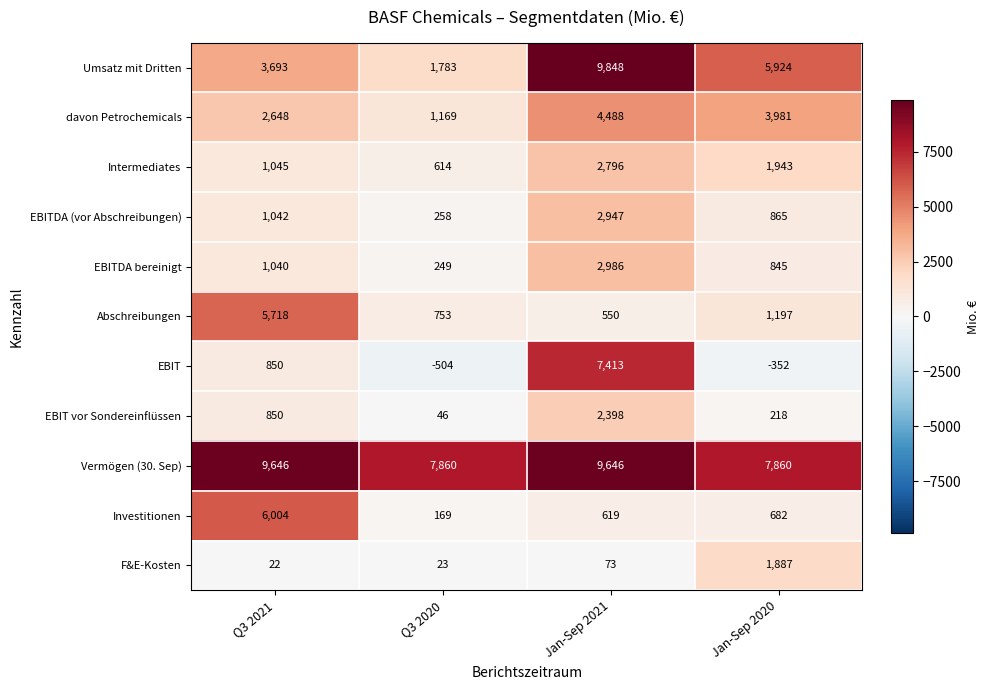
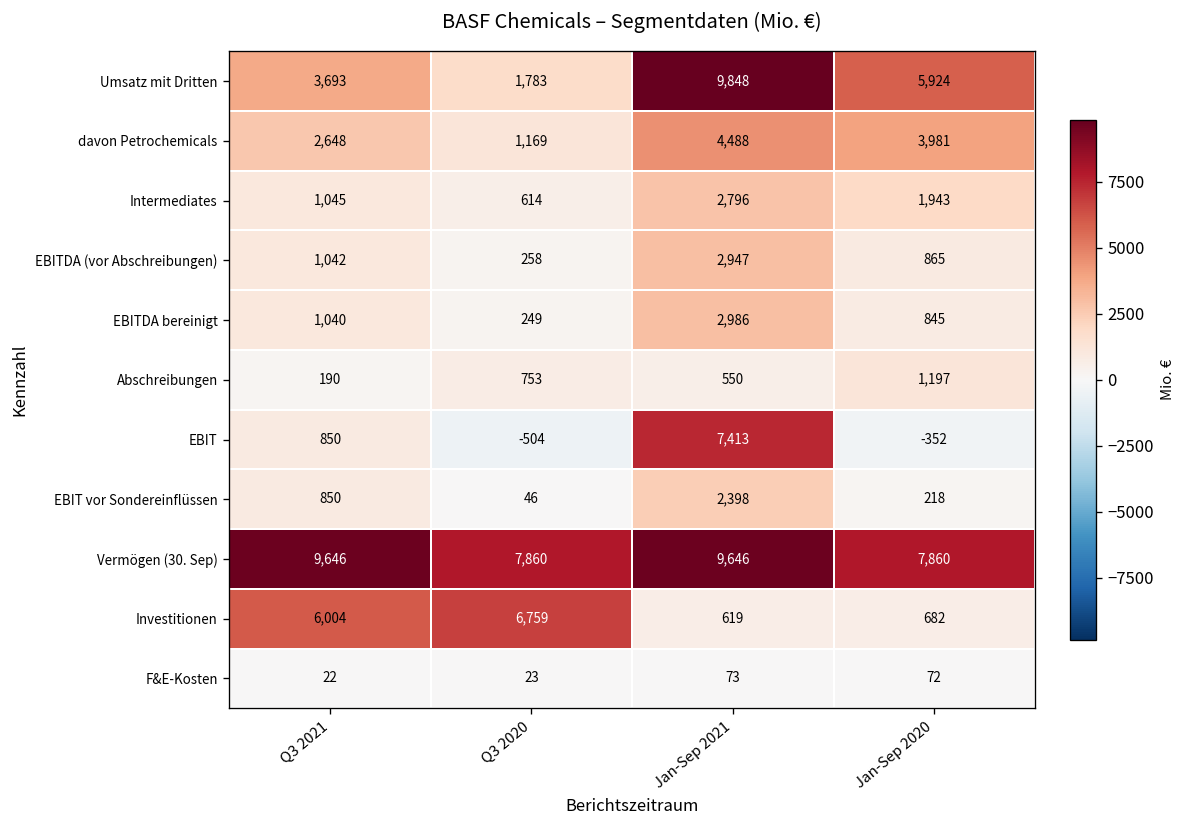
  {
    "Umsatz mit Dritten": {
      "Q3 2021": "3,693",
      "Q3 2020": "1,783",
      "Jan-Sep 2021": "9,848",
      "Jan-Sep 2020": "5,924"
    },
    "davon Petrochemicals": {
      "Q3 2021": "2,648",
      "Q3 2020": "1,169",
      "Jan-Sep 2021": "4,488",
      "Jan-Sep 2020": "3,981"
    },
    "Intermediates": {
      "Q3 2021": "1,045",
      "Q3 2020": "614",
      "Jan-Sep 2021": "2,796",
      "Jan-Sep 2020": "1,943"
    },
    "EBITDA (vor Abschreibungen)": {
      "Q3 2021": "1,042",
      "Q3 2020": "258",
      "Jan-Sep 2021": "2,947",
      "Jan-Sep 2020": "865"
    },
    "EBITDA bereinigt": {
      "Q3 2021": "1,040",
      "Q3 2020": "249",
      "Jan-Sep 2021": "2,986",
      "Jan-Sep 2020": "845"
    },
    "Abschreibungen": {
-     "Q3 2021": "5,718",
+     "Q3 2021": "190",
      "Q3 2020": "753",
      "Jan-Sep 2021": "550",
      "Jan-Sep 2020": "1,197"
    },
    "EBIT": {
      "Q3 2021": "850",
      "Q3 2020": "-504",
      "Jan-Sep 2021": "7,413",
      "Jan-Sep 2020": "-352"
    },
    "EBIT vor Sondereinflüssen": {
      "Q3 2021": "850",
      "Q3 2020": "46",
      "Jan-Sep 2021": "2,398",
      "Jan-Sep 2020": "218"
    },
    "Vermögen (30. Sep)": {
      "Q3 2021": "9,646",
      "Q3 2020": "7,860",
      "Jan-Sep 2021": "9,646",
      "Jan-Sep 2020": "7,860"
    },
    "Investitionen": {
      "Q3 2021": "6,004",
-     "Q3 2020": "169",
+     "Q3 2020": "6,759",
      "Jan-Sep 2021": "619",
      "Jan-Sep 2020": "682"
    },
    "F&E-Kosten": {
      "Q3 2021": "22",
      "Q3 2020": "23",
      "Jan-Sep 2021": "73",
-     "Jan-Sep 2020": "1,887"
+     "Jan-Sep 2020": "72"
    }
  }
